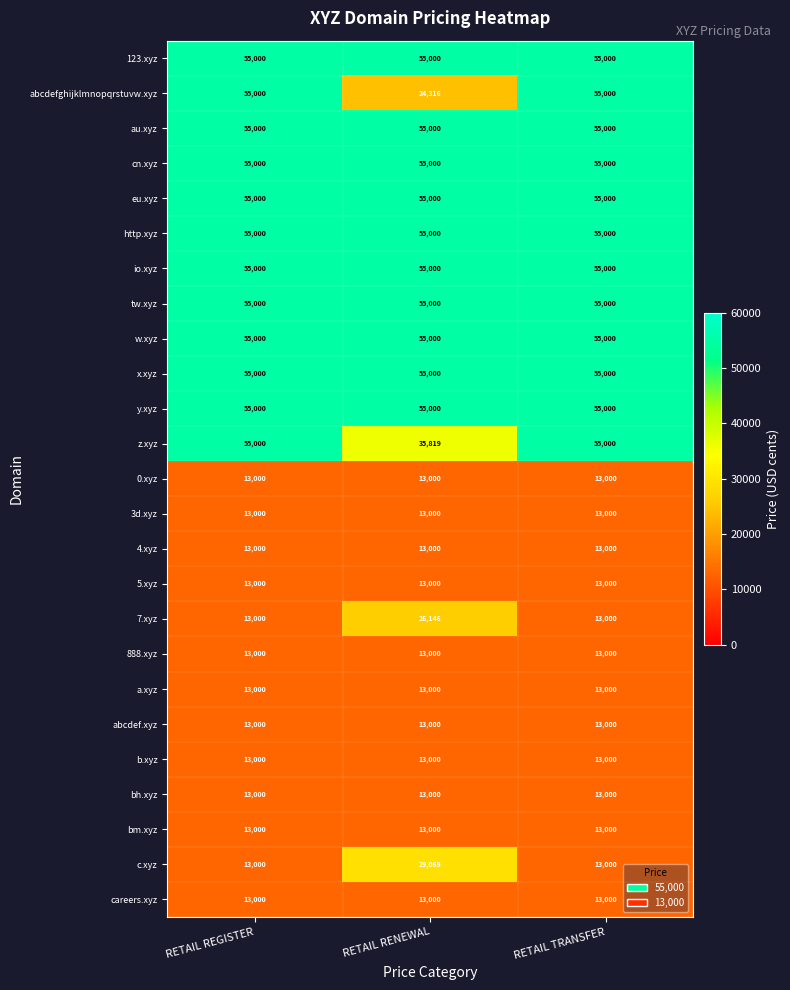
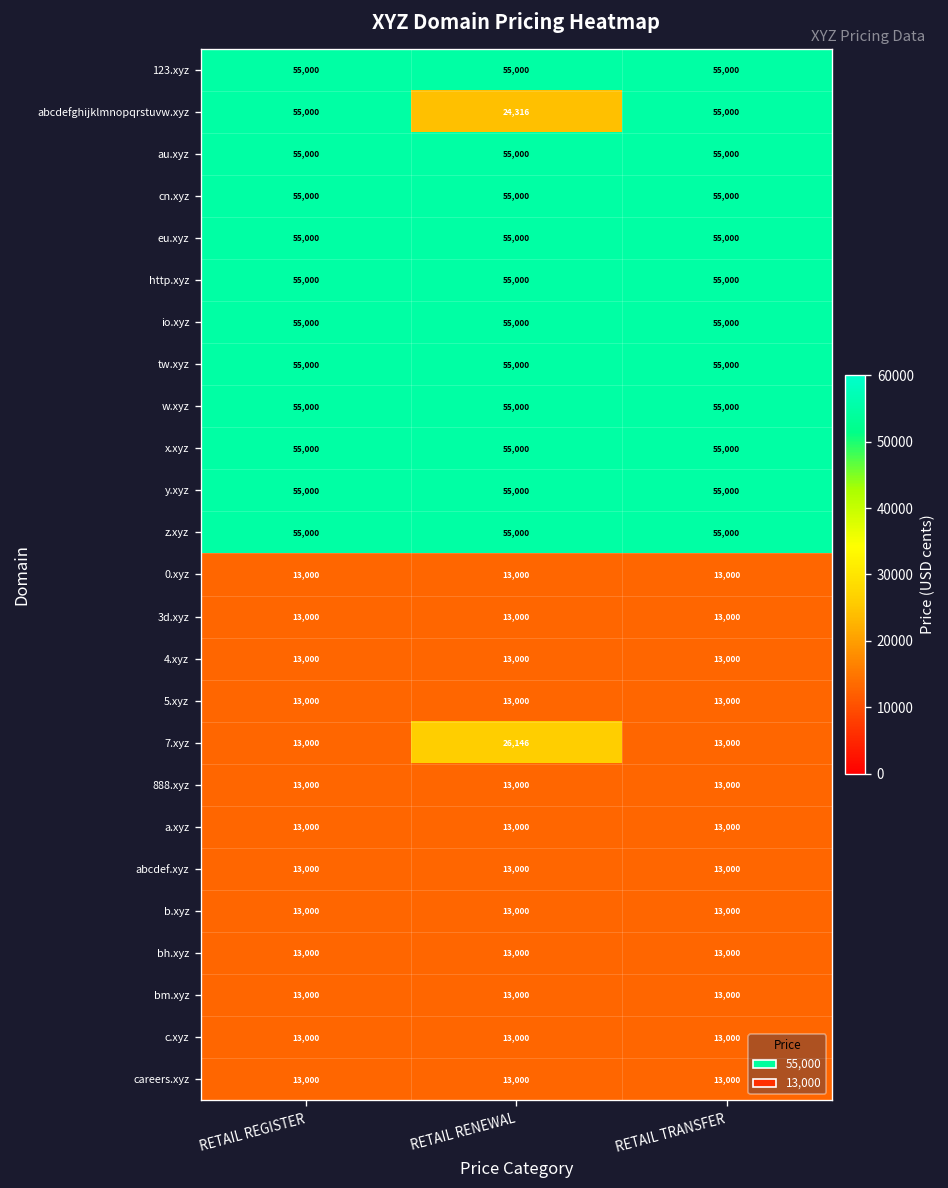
  {
    "123.xyz": {
      "RETAIL REGISTER": "55,000",
      "RETAIL RENEWAL": "55,000",
      "RETAIL TRANSFER": "55,000"
    },
    "abcdefghijklmnopqrstuvw.xyz": {
      "RETAIL REGISTER": "55,000",
      "RETAIL RENEWAL": "24,316",
      "RETAIL TRANSFER": "55,000"
    },
    "au.xyz": {
      "RETAIL REGISTER": "55,000",
      "RETAIL RENEWAL": "55,000",
      "RETAIL TRANSFER": "55,000"
    },
    "cn.xyz": {
      "RETAIL REGISTER": "55,000",
      "RETAIL RENEWAL": "55,000",
      "RETAIL TRANSFER": "55,000"
    },
    "eu.xyz": {
      "RETAIL REGISTER": "55,000",
      "RETAIL RENEWAL": "55,000",
      "RETAIL TRANSFER": "55,000"
    },
    "http.xyz": {
      "RETAIL REGISTER": "55,000",
      "RETAIL RENEWAL": "55,000",
      "RETAIL TRANSFER": "55,000"
    },
    "io.xyz": {
      "RETAIL REGISTER": "55,000",
      "RETAIL RENEWAL": "55,000",
      "RETAIL TRANSFER": "55,000"
    },
    "tw.xyz": {
      "RETAIL REGISTER": "55,000",
      "RETAIL RENEWAL": "55,000",
      "RETAIL TRANSFER": "55,000"
    },
    "w.xyz": {
      "RETAIL REGISTER": "55,000",
      "RETAIL RENEWAL": "55,000",
      "RETAIL TRANSFER": "55,000"
    },
    "x.xyz": {
      "RETAIL REGISTER": "55,000",
      "RETAIL RENEWAL": "55,000",
      "RETAIL TRANSFER": "55,000"
    },
    "y.xyz": {
      "RETAIL REGISTER": "55,000",
      "RETAIL RENEWAL": "55,000",
      "RETAIL TRANSFER": "55,000"
    },
    "z.xyz": {
      "RETAIL REGISTER": "55,000",
-     "RETAIL RENEWAL": "35,819",
+     "RETAIL RENEWAL": "55,000",
      "RETAIL TRANSFER": "55,000"
    },
    "0.xyz": {
      "RETAIL REGISTER": "13,000",
      "RETAIL RENEWAL": "13,000",
      "RETAIL TRANSFER": "13,000"
    },
    "3d.xyz": {
      "RETAIL REGISTER": "13,000",
      "RETAIL RENEWAL": "13,000",
      "RETAIL TRANSFER": "13,000"
    },
    "4.xyz": {
      "RETAIL REGISTER": "13,000",
      "RETAIL RENEWAL": "13,000",
      "RETAIL TRANSFER": "13,000"
    },
    "5.xyz": {
      "RETAIL REGISTER": "13,000",
      "RETAIL RENEWAL": "13,000",
      "RETAIL TRANSFER": "13,000"
    },
    "7.xyz": {
      "RETAIL REGISTER": "13,000",
      "RETAIL RENEWAL": "26,146",
      "RETAIL TRANSFER": "13,000"
    },
    "888.xyz": {
      "RETAIL REGISTER": "13,000",
      "RETAIL RENEWAL": "13,000",
      "RETAIL TRANSFER": "13,000"
    },
    "a.xyz": {
      "RETAIL REGISTER": "13,000",
      "RETAIL RENEWAL": "13,000",
      "RETAIL TRANSFER": "13,000"
    },
    "abcdef.xyz": {
      "RETAIL REGISTER": "13,000",
      "RETAIL RENEWAL": "13,000",
      "RETAIL TRANSFER": "13,000"
    },
    "b.xyz": {
      "RETAIL REGISTER": "13,000",
      "RETAIL RENEWAL": "13,000",
      "RETAIL TRANSFER": "13,000"
    },
    "bh.xyz": {
      "RETAIL REGISTER": "13,000",
      "RETAIL RENEWAL": "13,000",
      "RETAIL TRANSFER": "13,000"
    },
    "bm.xyz": {
      "RETAIL REGISTER": "13,000",
      "RETAIL RENEWAL": "13,000",
      "RETAIL TRANSFER": "13,000"
    },
    "c.xyz": {
      "RETAIL REGISTER": "13,000",
-     "RETAIL RENEWAL": "29,069",
+     "RETAIL RENEWAL": "13,000",
      "RETAIL TRANSFER": "13,000"
    },
    "careers.xyz": {
      "RETAIL REGISTER": "13,000",
      "RETAIL RENEWAL": "13,000",
      "RETAIL TRANSFER": "13,000"
    }
  }
